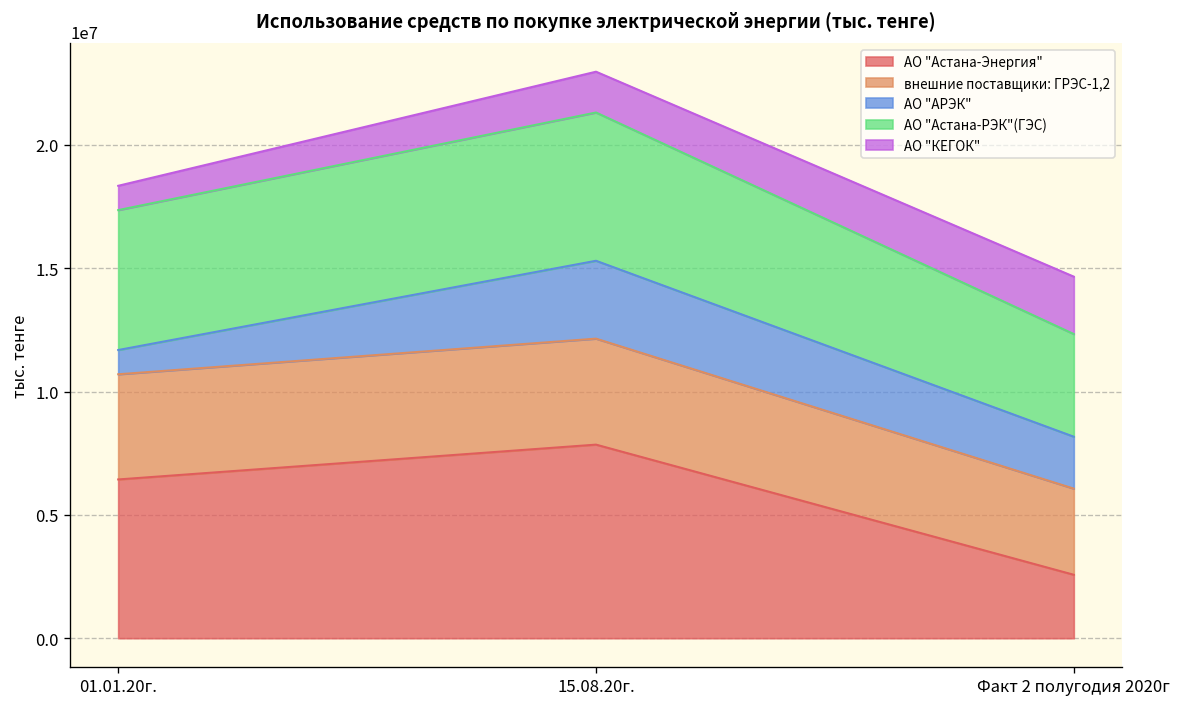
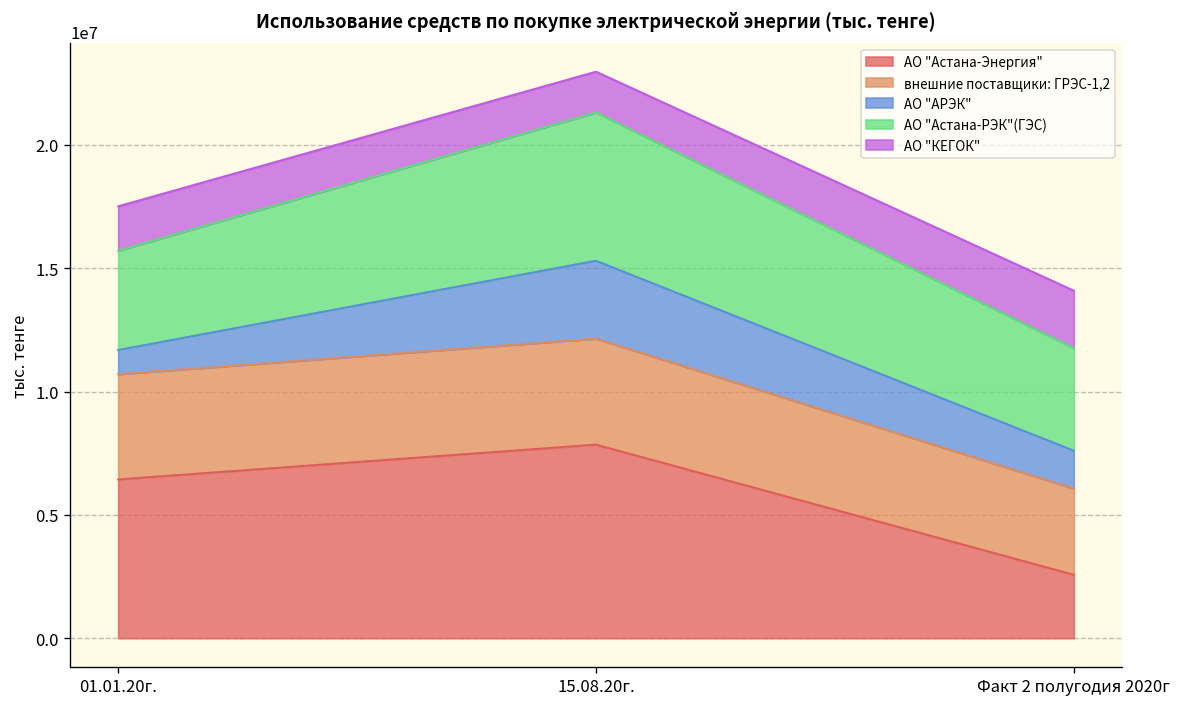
  {
    "АО \"АРЭК\"": {
      "01.01.20г.": 1000000,
      "15.08.20г.": 3200000,
-     "Факт 2 полугодия 2020г": 2100000
+     "Факт 2 полугодия 2020г": 1500000
    },
    "АО \"Астана-РЭК\"(ГЭС)": {
-     "01.01.20г.": 5700000,
+     "01.01.20г.": 4000000,
      "15.08.20г.": 6000000,
      "Факт 2 полугодия 2020г": 4200000
    },
    "АО \"КЕГОК\"": {
-     "01.01.20г.": 1000000,
+     "01.01.20г.": 1800000,
      "15.08.20г.": 1700000,
      "Факт 2 полугодия 2020г": 2300000
    }
  }
